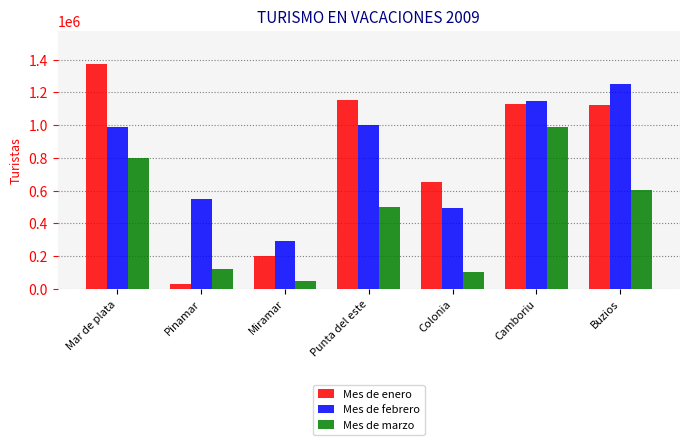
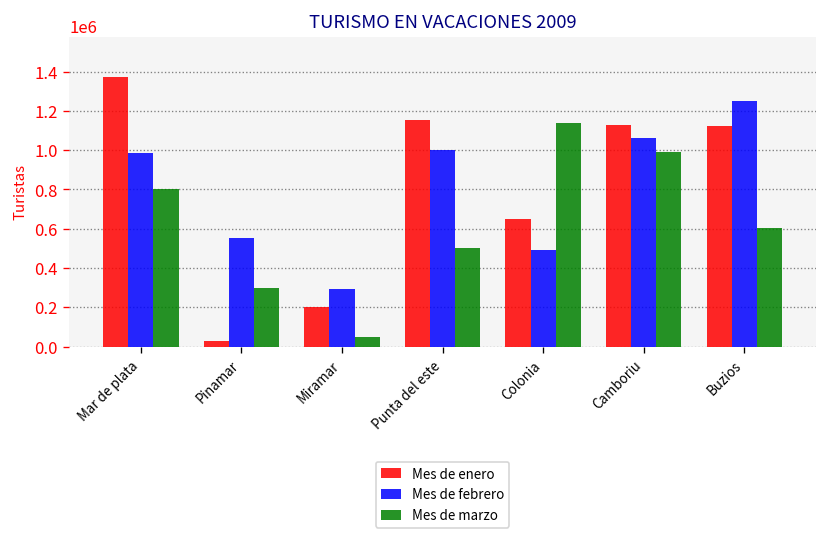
  {
    "Mes de enero": {
      "Mar de plata": 1370000,
      "Pinamar": 30000,
      "Miramar": 200000,
      "Punta del este": 1150000,
      "Colonia": 650000,
      "Camboriu": 1130000,
      "Buzios": 1120000
    },
    "Mes de febrero": {
      "Mar de plata": 990000,
      "Pinamar": 550000,
      "Miramar": 290000,
      "Punta del este": 1000000,
      "Colonia": 490000,
-     "Camboriu": 1150000,
+     "Camboriu": 1060000,
      "Buzios": 1250000
    },
    "Mes de marzo": {
      "Mar de plata": 800000,
-     "Pinamar": 120000,
+     "Pinamar": 300000,
      "Miramar": 50000,
      "Punta del este": 500000,
-     "Colonia": 100000,
+     "Colonia": 1140000,
      "Camboriu": 990000,
      "Buzios": 600000
    }
  }
